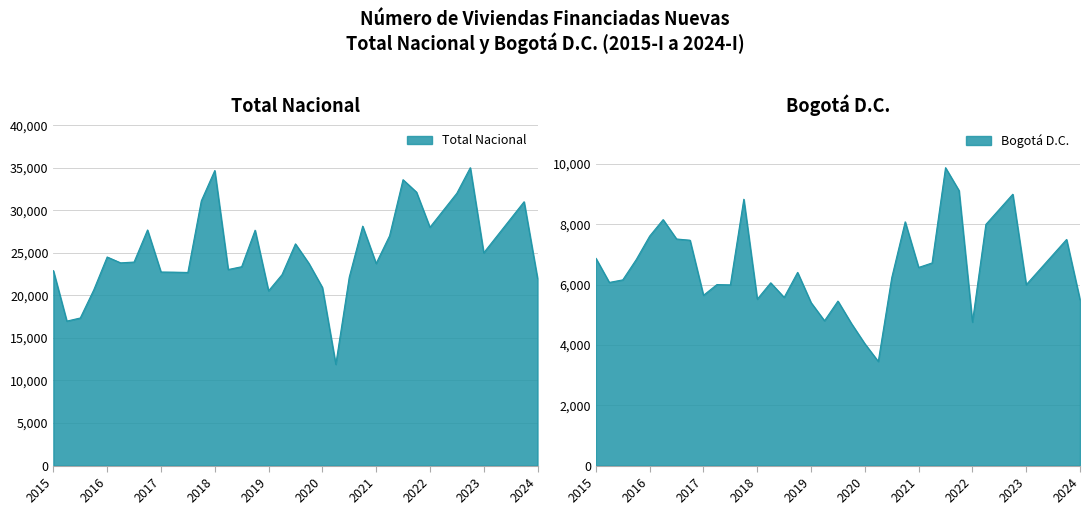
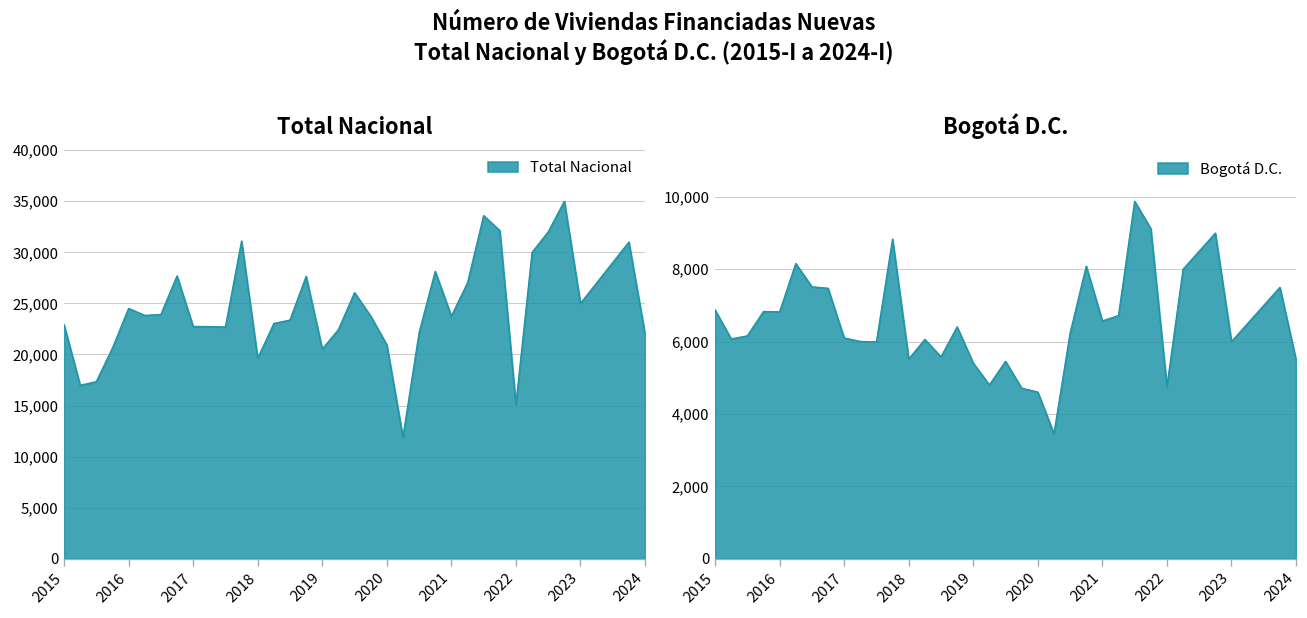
  {
    "Total Nacional": {
      "2015": "23,000",
      "2016": "25,000",
      "2017": "23,000",
-     "2018": "35,000",
+     "2018": "20,000",
      "2019": "21,000",
      "2020": "21,000",
      "2021": "24,000",
-     "2022": "28,000",
+     "2022": "15,000",
      "2023": "25,000",
      "2024": "22,000"
    },
    "Bogotá D.C.": {
      "2015": "6,900",
-     "2016": "7,600",
-     "2017": "5,600",
+     "2016": "6,800",
+     "2017": "6,100",
      "2018": "5,500",
      "2019": "5,400",
-     "2020": "4,000",
+     "2020": "4,600",
      "2021": "6,600",
      "2022": "4,800",
      "2023": "6,000",
      "2024": "5,500"
    }
  }
